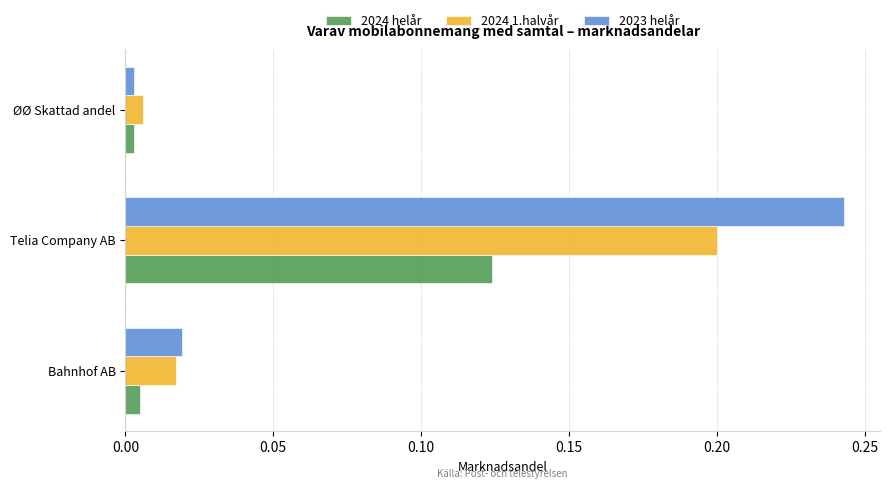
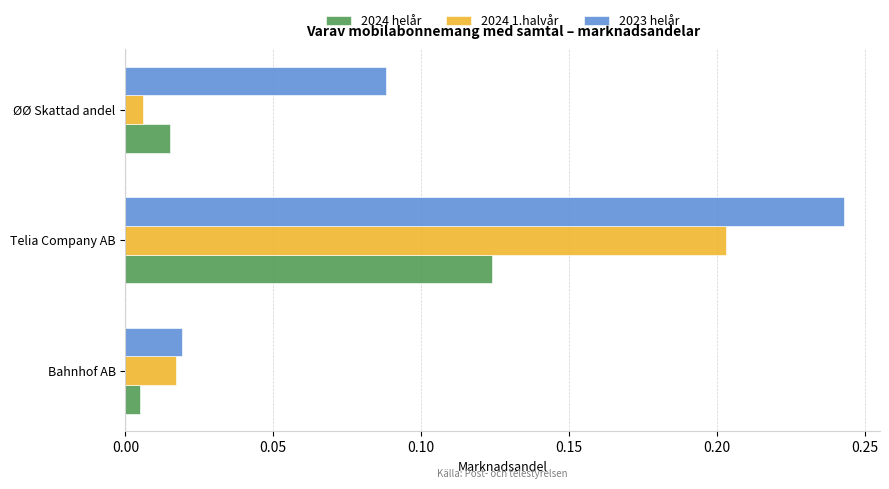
  {
    "2024 helår": {
-     "ØØ Skattad andel": 0.003,
+     "ØØ Skattad andel": 0.015,
      "Telia Company AB": 0.124,
      "Bahnhof AB": 0.005
    },
    "2024 1.halvår": {
      "ØØ Skattad andel": 0.006,
-     "Telia Company AB": 0.200,
+     "Telia Company AB": 0.203,
      "Bahnhof AB": 0.017
    },
    "2023 helår": {
-     "ØØ Skattad andel": 0.003,
+     "ØØ Skattad andel": 0.088,
      "Telia Company AB": 0.243,
      "Bahnhof AB": 0.019
    }
  }
